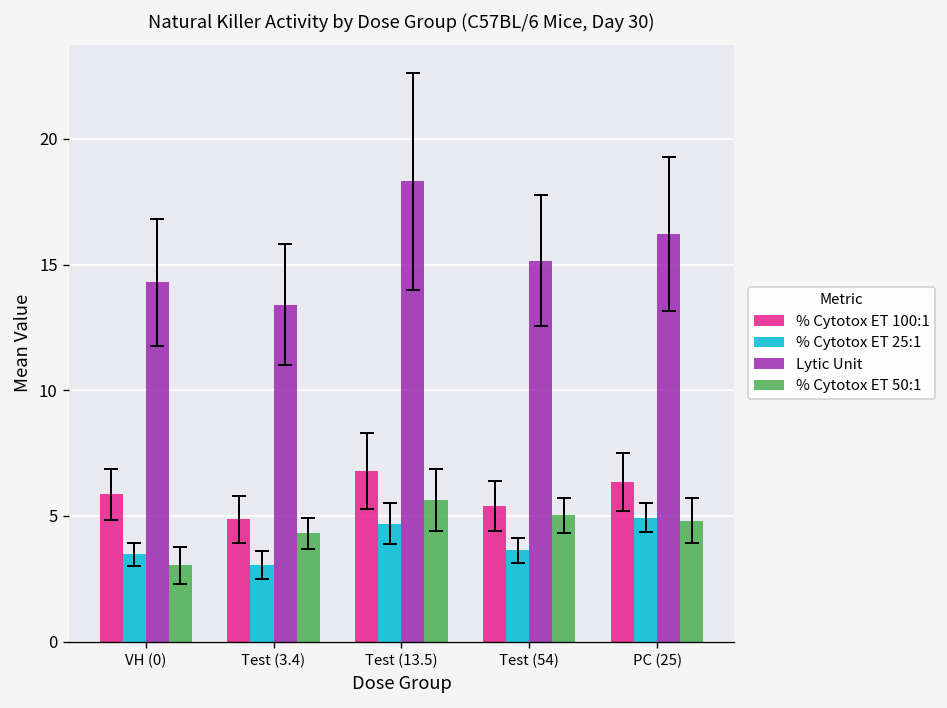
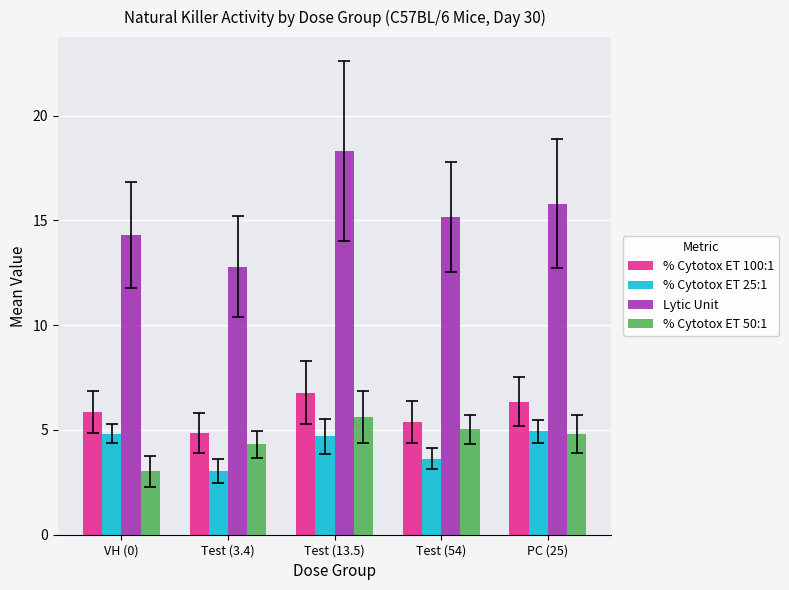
  {
    "% Cytotox ET 100:1": {
      "VH (0)": 5.9,
      "Test (3.4)": 4.9,
      "Test (13.5)": 6.8,
      "Test (54)": 5.4,
      "PC (25)": 6.4
    },
    "% Cytotox ET 25:1": {
-     "VH (0)": 3.5,
+     "VH (0)": 4.8,
      "Test (3.4)": 3.0,
      "Test (13.5)": 4.7,
      "Test (54)": 3.6,
      "PC (25)": 4.9
    },
    "Lytic Unit": {
      "VH (0)": 14.3,
-     "Test (3.4)": 13.4,
+     "Test (3.4)": 12.8,
      "Test (13.5)": 18.3,
      "Test (54)": 15.2,
-     "PC (25)": 16.2
+     "PC (25)": 15.8
    },
    "% Cytotox ET 50:1": {
      "VH (0)": 3.0,
      "Test (3.4)": 4.3,
      "Test (13.5)": 5.6,
      "Test (54)": 5.0,
      "PC (25)": 4.8
    }
  }
